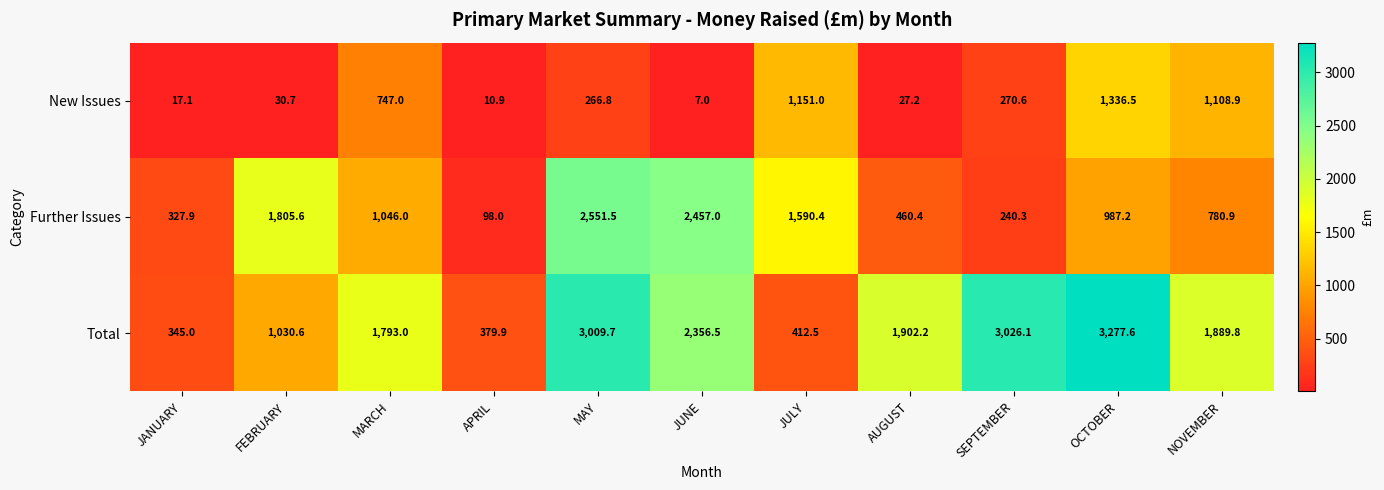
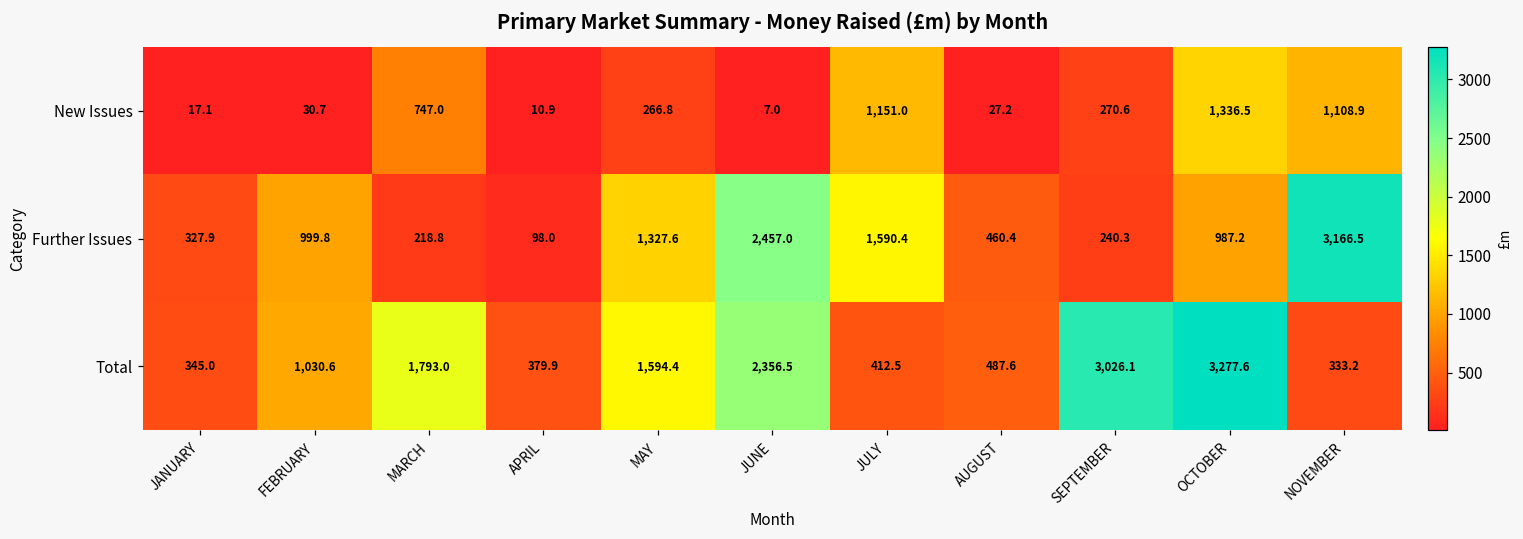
  {
    "New Issues": {
      "JANUARY": "17.1",
      "FEBRUARY": "30.7",
      "MARCH": "747.0",
      "APRIL": "10.9",
      "MAY": "266.8",
      "JUNE": "7.0",
      "JULY": "1,151.0",
      "AUGUST": "27.2",
      "SEPTEMBER": "270.6",
      "OCTOBER": "1,336.5",
      "NOVEMBER": "1,108.9"
    },
    "Further Issues": {
      "JANUARY": "327.9",
-     "FEBRUARY": "1,805.6",
-     "MARCH": "1,046.0",
+     "FEBRUARY": "999.8",
+     "MARCH": "218.8",
      "APRIL": "98.0",
-     "MAY": "2,551.5",
+     "MAY": "1,327.6",
      "JUNE": "2,457.0",
      "JULY": "1,590.4",
      "AUGUST": "460.4",
      "SEPTEMBER": "240.3",
      "OCTOBER": "987.2",
-     "NOVEMBER": "780.9"
+     "NOVEMBER": "3,166.5"
    },
    "Total": {
      "JANUARY": "345.0",
      "FEBRUARY": "1,030.6",
      "MARCH": "1,793.0",
      "APRIL": "379.9",
-     "MAY": "3,009.7",
+     "MAY": "1,594.4",
      "JUNE": "2,356.5",
      "JULY": "412.5",
-     "AUGUST": "1,902.2",
+     "AUGUST": "487.6",
      "SEPTEMBER": "3,026.1",
      "OCTOBER": "3,277.6",
-     "NOVEMBER": "1,889.8"
+     "NOVEMBER": "333.2"
    }
  }
